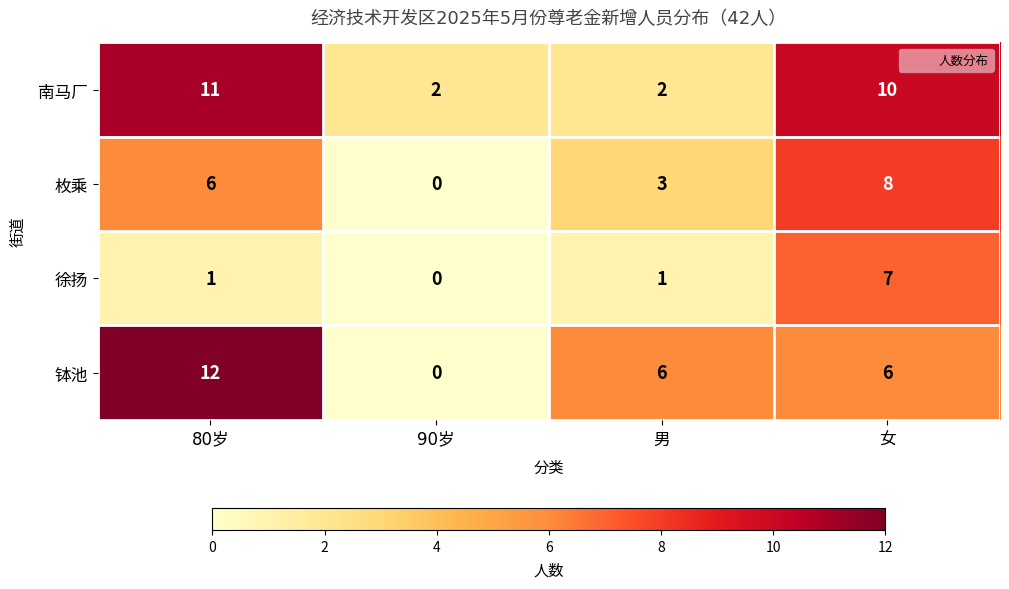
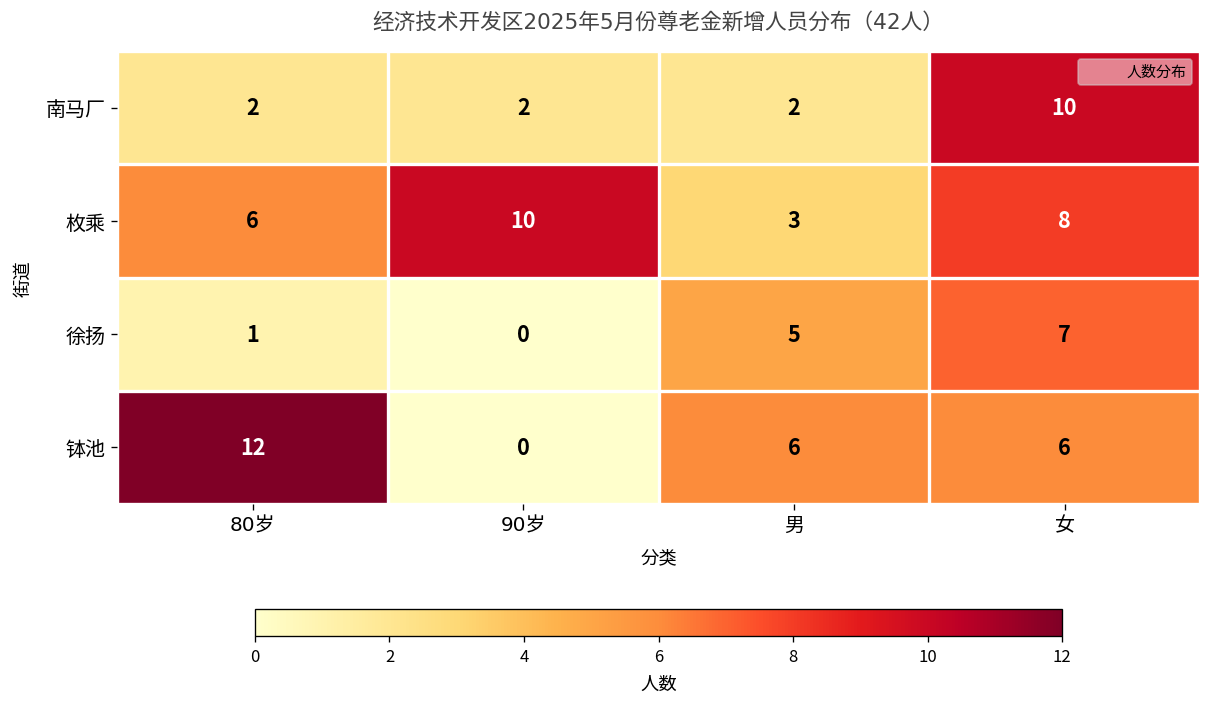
  {
    "南马厂": {
-     "80岁": 11,
+     "80岁": 2,
      "90岁": 2,
      "男": 2,
      "女": 10
    },
    "枚乘": {
      "80岁": 6,
-     "90岁": 0,
+     "90岁": 10,
      "男": 3,
      "女": 8
    },
    "徐扬": {
      "80岁": 1,
      "90岁": 0,
-     "男": 1,
+     "男": 5,
      "女": 7
    },
    "钵池": {
      "80岁": 12,
      "90岁": 0,
      "男": 6,
      "女": 6
    }
  }
